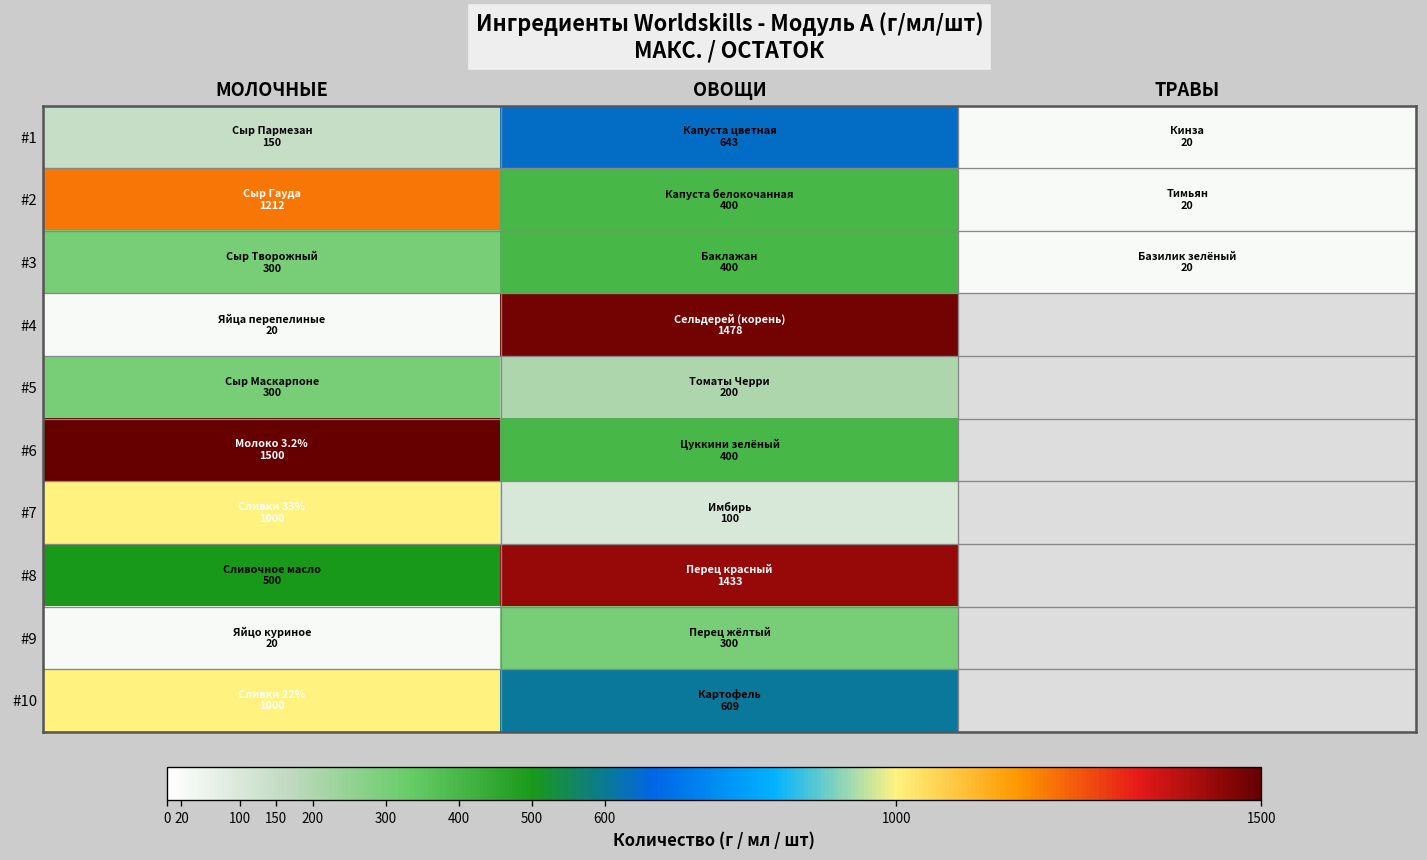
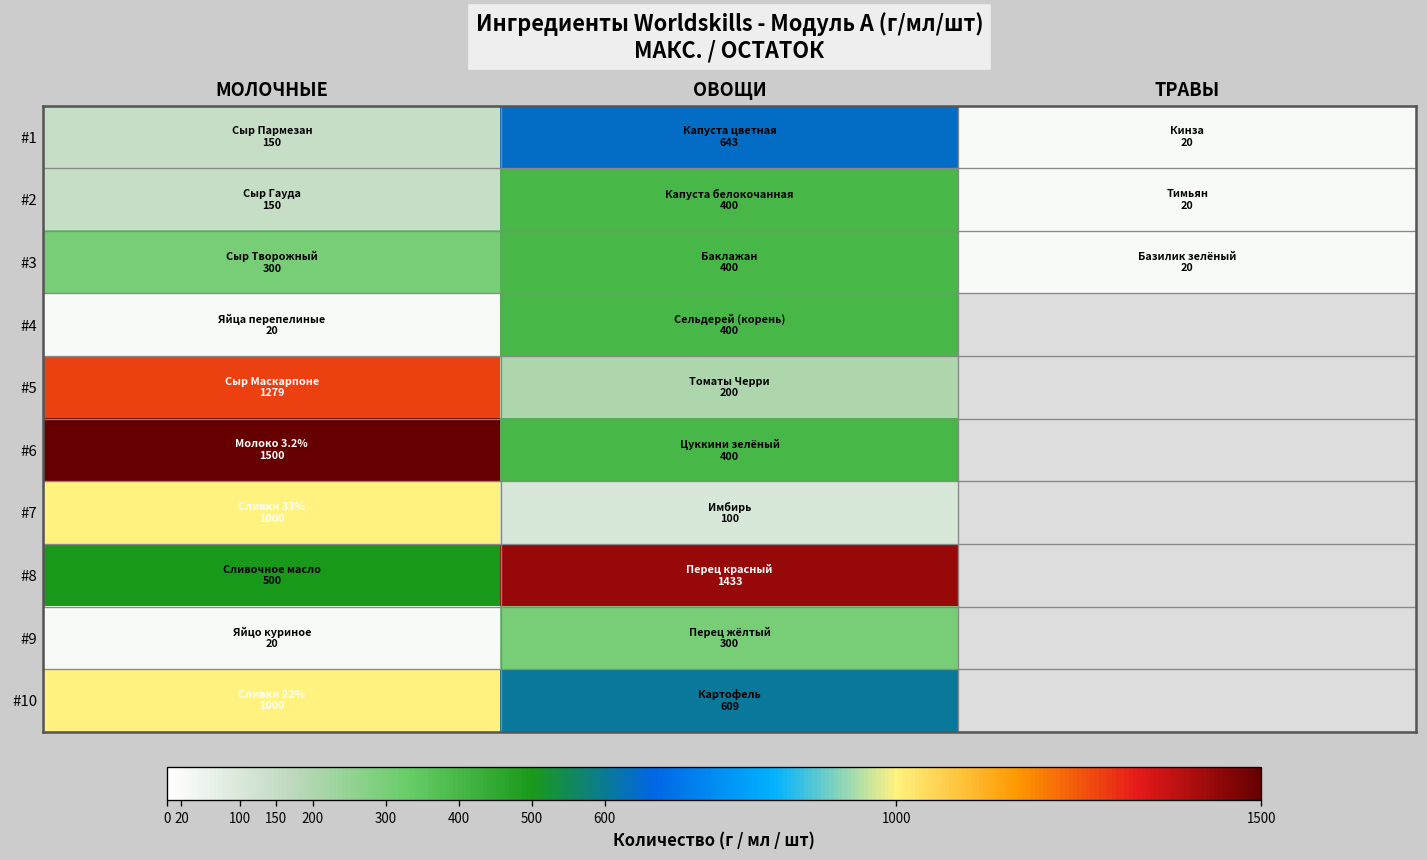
  {
    "#1": {
      "МОЛОЧНЫЕ": 150,
      "ОВОЩИ": 643,
      "ТРАВЫ": 20
    },
    "#2": {
-     "МОЛОЧНЫЕ": 1212,
+     "МОЛОЧНЫЕ": 150,
      "ОВОЩИ": 400,
      "ТРАВЫ": 20
    },
    "#3": {
      "МОЛОЧНЫЕ": 300,
      "ОВОЩИ": 400,
      "ТРАВЫ": 20
    },
    "#4": {
      "МОЛОЧНЫЕ": 20,
-     "ОВОЩИ": 1478
+     "ОВОЩИ": 400
    },
    "#5": {
-     "МОЛОЧНЫЕ": 300,
+     "МОЛОЧНЫЕ": 1279,
      "ОВОЩИ": 200
    },
    "#6": {
      "ОВОЩИ": 400
    },
    "#7": {
      "ОВОЩИ": 100
    },
    "#8": {
      "МОЛОЧНЫЕ": 500,
      "ОВОЩИ": 1433
    },
    "#9": {
      "МОЛОЧНЫЕ": 20,
      "ОВОЩИ": 300
    },
    "#10": {
      "ОВОЩИ": 609
    }
  }
